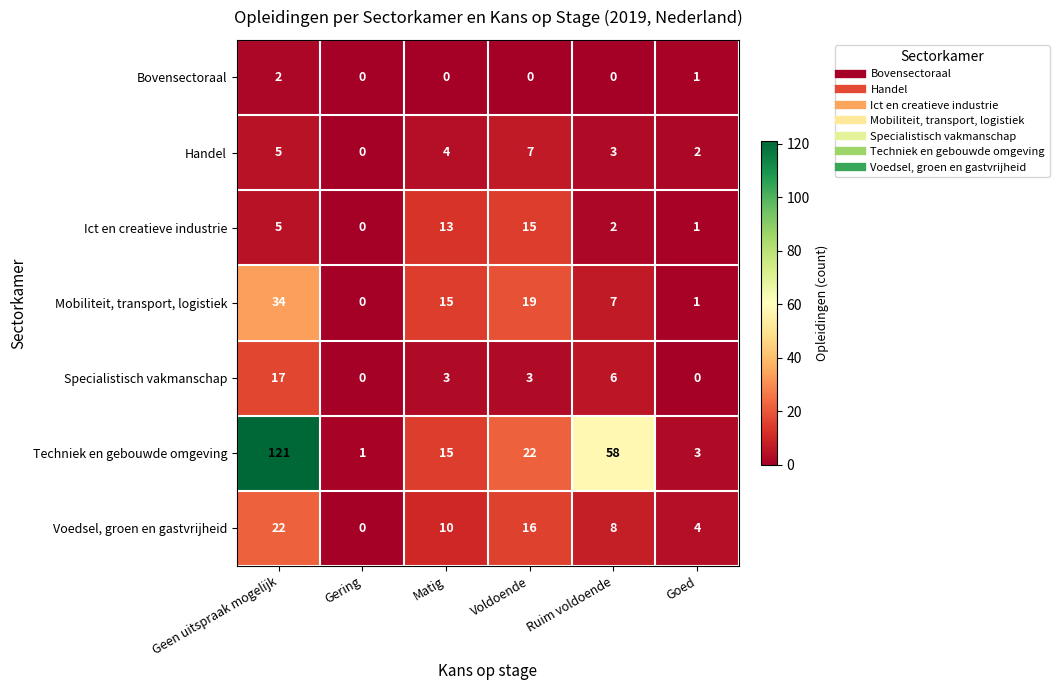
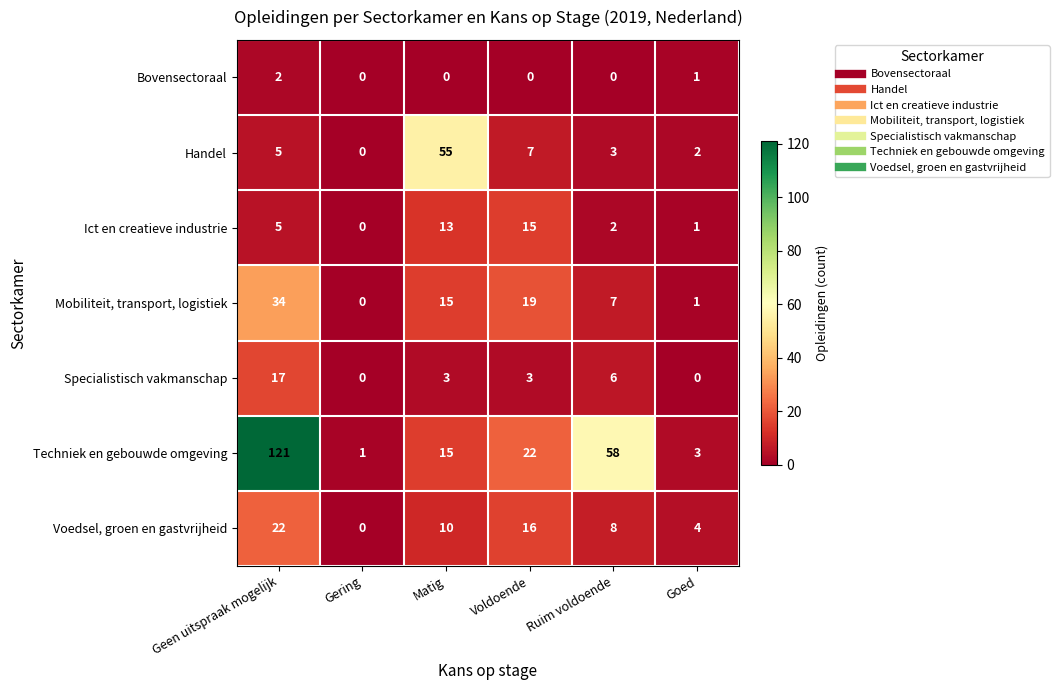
  {
    "Bovensectoraal": {
      "Geen uitspraak mogelijk": 2,
      "Gering": 0,
      "Matig": 0,
      "Voldoende": 0,
      "Ruim voldoende": 0,
      "Goed": 1
    },
    "Handel": {
      "Geen uitspraak mogelijk": 5,
      "Gering": 0,
-     "Matig": 4,
+     "Matig": 55,
      "Voldoende": 7,
      "Ruim voldoende": 3,
      "Goed": 2
    },
    "Ict en creatieve industrie": {
      "Geen uitspraak mogelijk": 5,
      "Gering": 0,
      "Matig": 13,
      "Voldoende": 15,
      "Ruim voldoende": 2,
      "Goed": 1
    },
    "Mobiliteit, transport, logistiek": {
      "Geen uitspraak mogelijk": 34,
      "Gering": 0,
      "Matig": 15,
      "Voldoende": 19,
      "Ruim voldoende": 7,
      "Goed": 1
    },
    "Specialistisch vakmanschap": {
      "Geen uitspraak mogelijk": 17,
      "Gering": 0,
      "Matig": 3,
      "Voldoende": 3,
      "Ruim voldoende": 6,
      "Goed": 0
    },
    "Techniek en gebouwde omgeving": {
      "Geen uitspraak mogelijk": 121,
      "Gering": 1,
      "Matig": 15,
      "Voldoende": 22,
      "Ruim voldoende": 58,
      "Goed": 3
    },
    "Voedsel, groen en gastvrijheid": {
      "Geen uitspraak mogelijk": 22,
      "Gering": 0,
      "Matig": 10,
      "Voldoende": 16,
      "Ruim voldoende": 8,
      "Goed": 4
    }
  }
